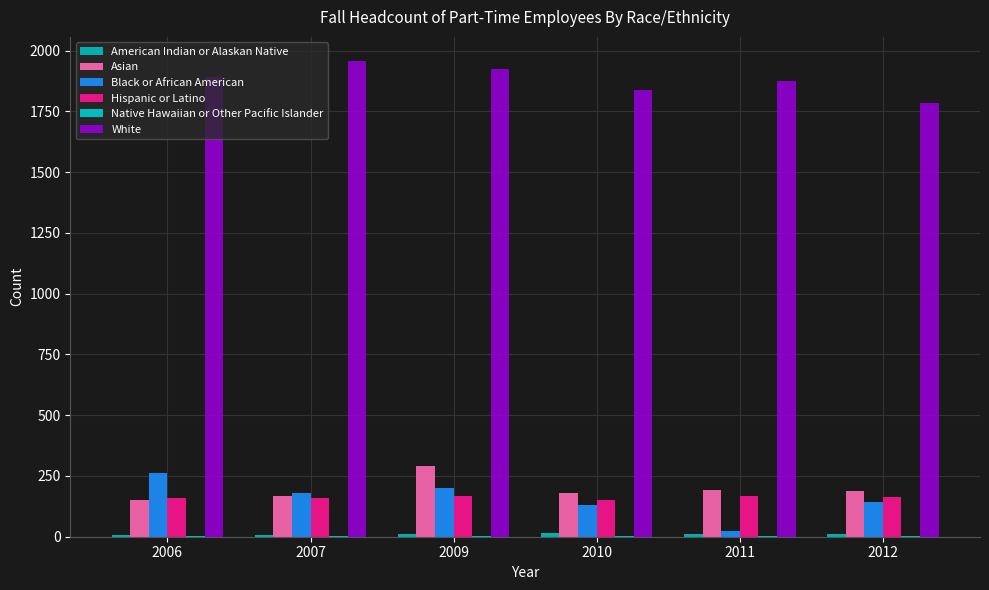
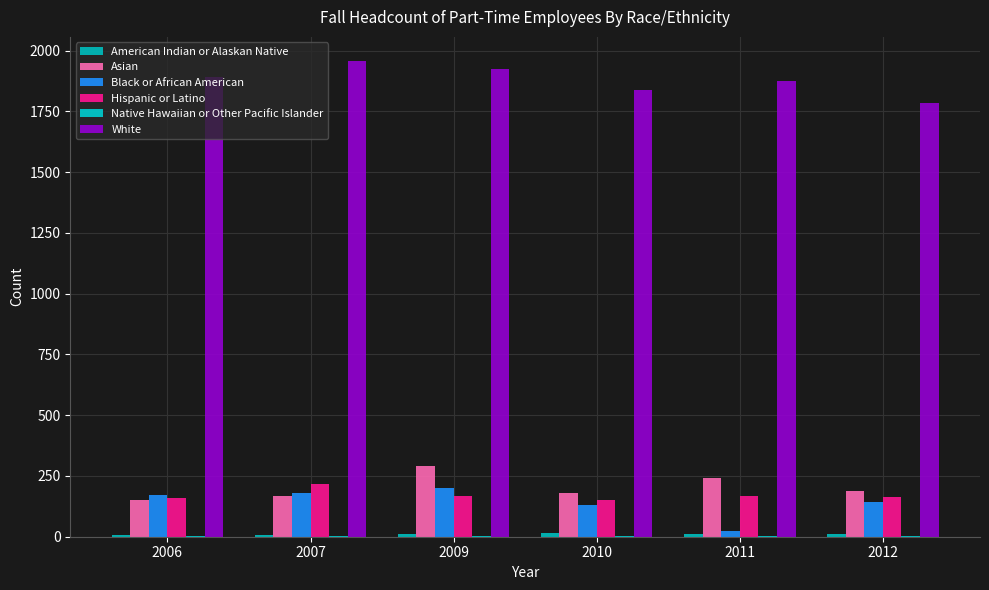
  {
    "Asian": {
      "2006": 150,
      "2007": 170,
      "2009": 290,
      "2010": 180,
-     "2011": 190,
+     "2011": 240,
      "2012": 190
    },
    "Black or African American": {
-     "2006": 260,
+     "2006": 170,
      "2007": 180,
      "2009": 200,
      "2010": 130,
      "2011": 30,
      "2012": 140
    },
    "Hispanic or Latino": {
      "2006": 160,
-     "2007": 160,
+     "2007": 220,
      "2009": 170,
      "2010": 150,
      "2011": 170,
      "2012": 160
    },
    "White": {
      "2007": 1960,
      "2009": 1930,
      "2010": 1840,
      "2011": 1880,
      "2012": 1780
    }
  }
